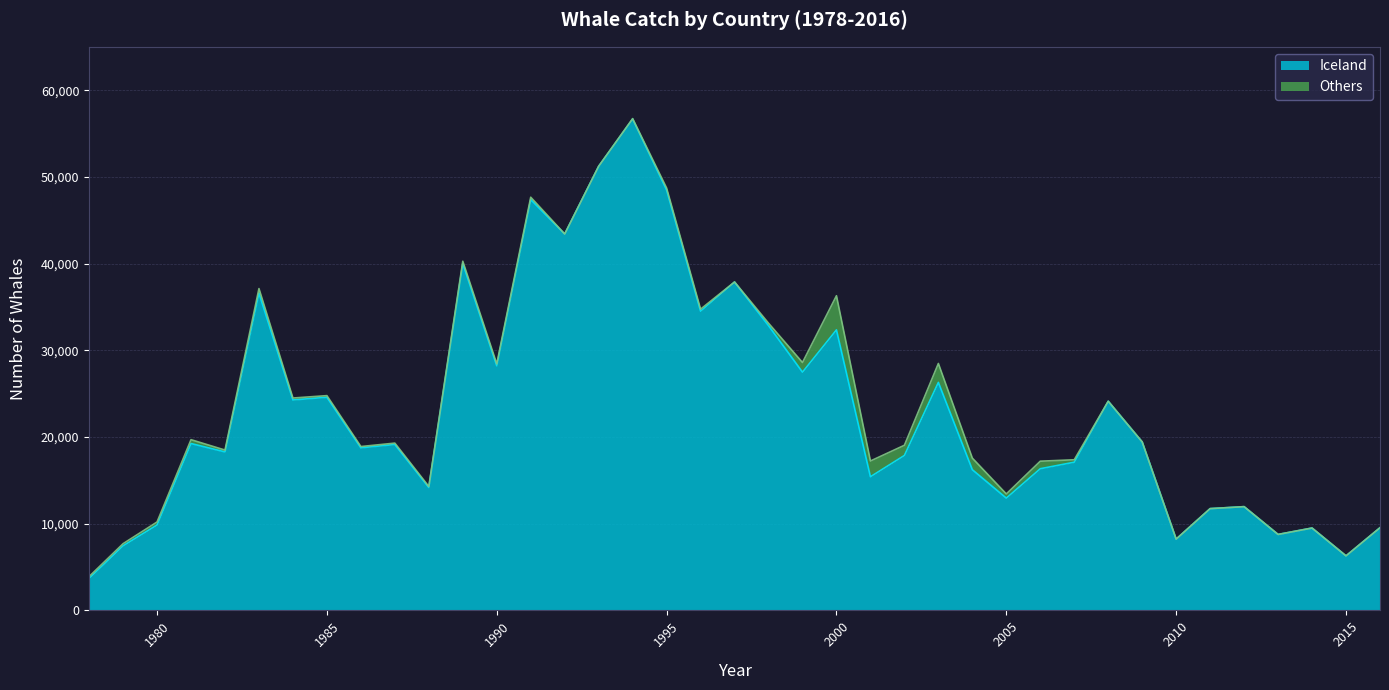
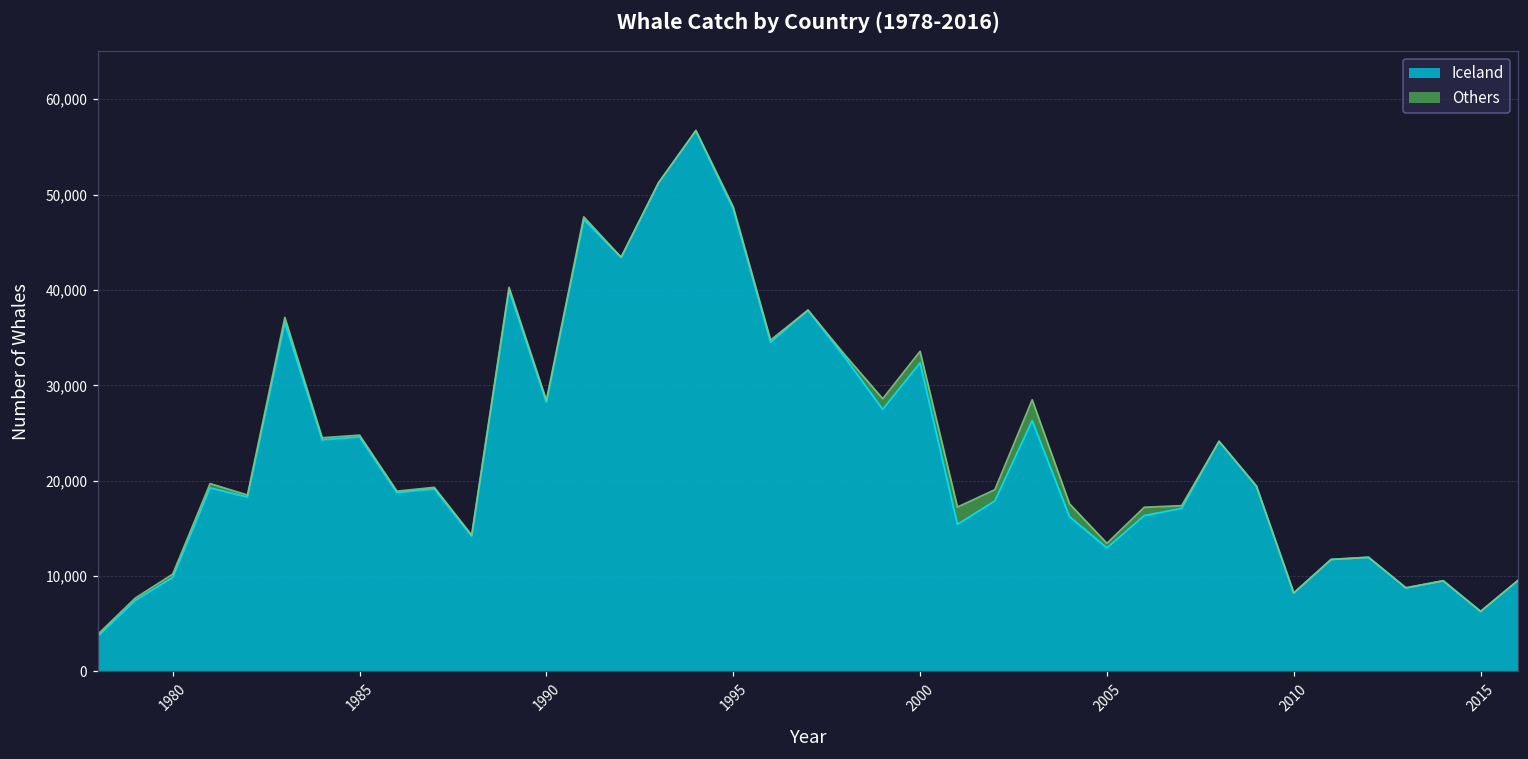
  {
    "Iceland": {
      "1980": "10,000",
      "2000": "32,000",
      "2005": "13,000"
    },
    "Others": {
      "1980": "0",
-     "2000": "4,000",
+     "2000": "1,000",
      "2005": "0"
    }
  }
